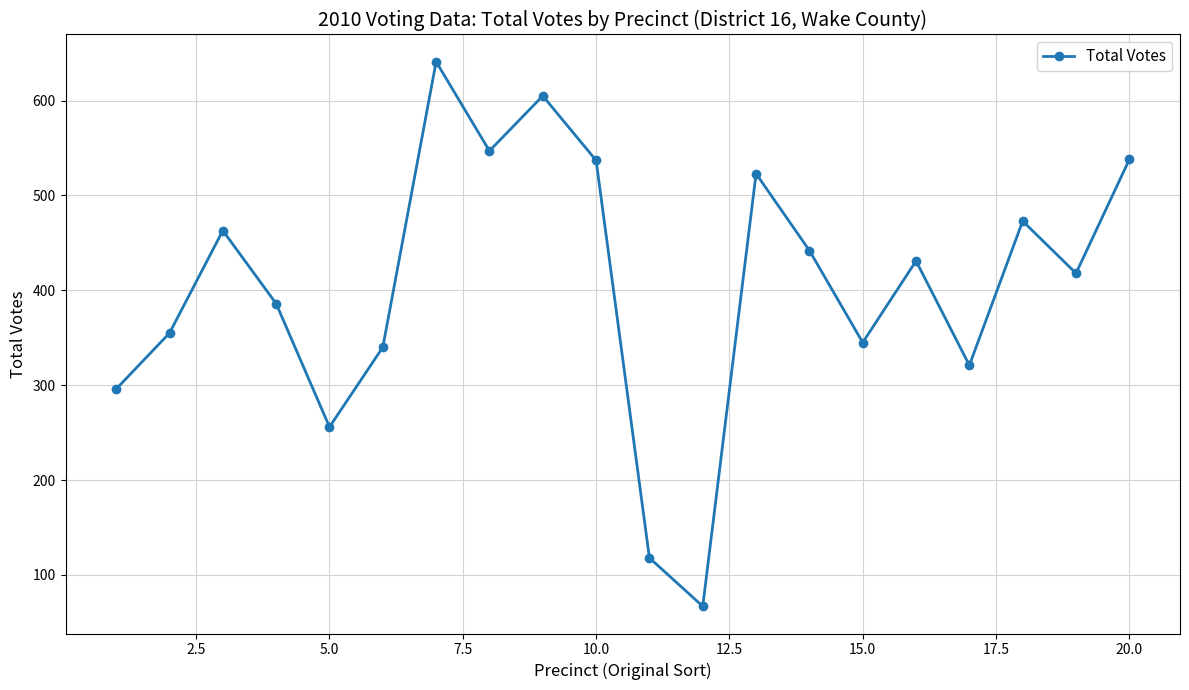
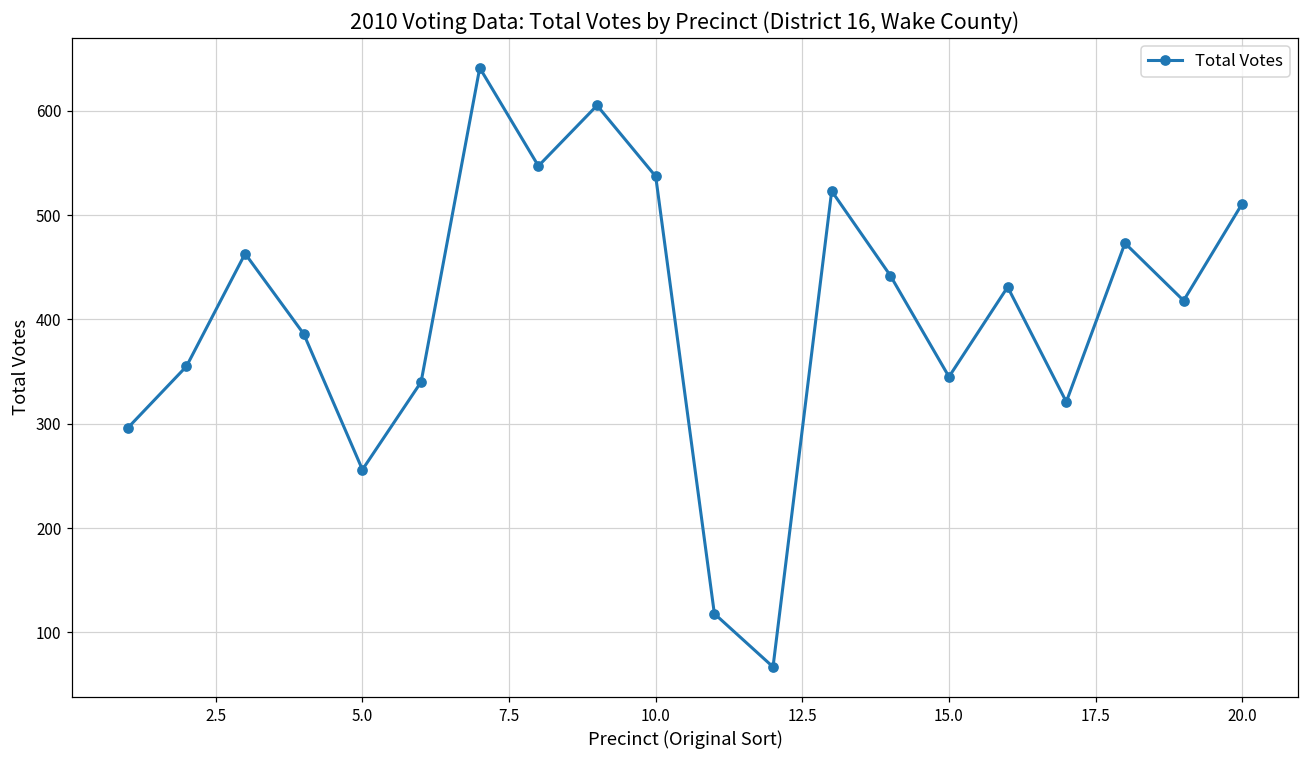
  {
    "5.0": 260,
    "10.0": 540,
    "15.0": 350,
-   "20.0": 540
+   "20.0": 510
  }
